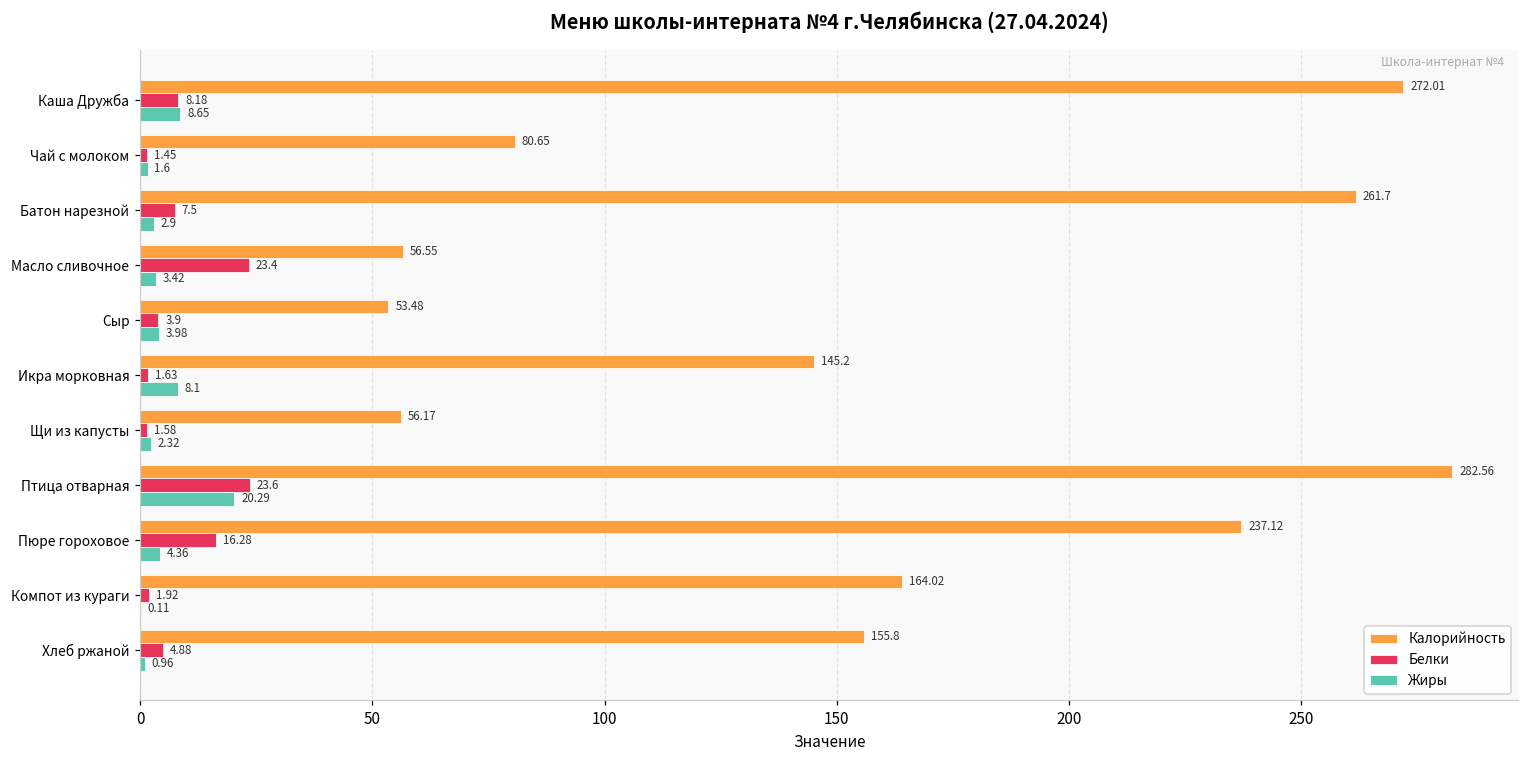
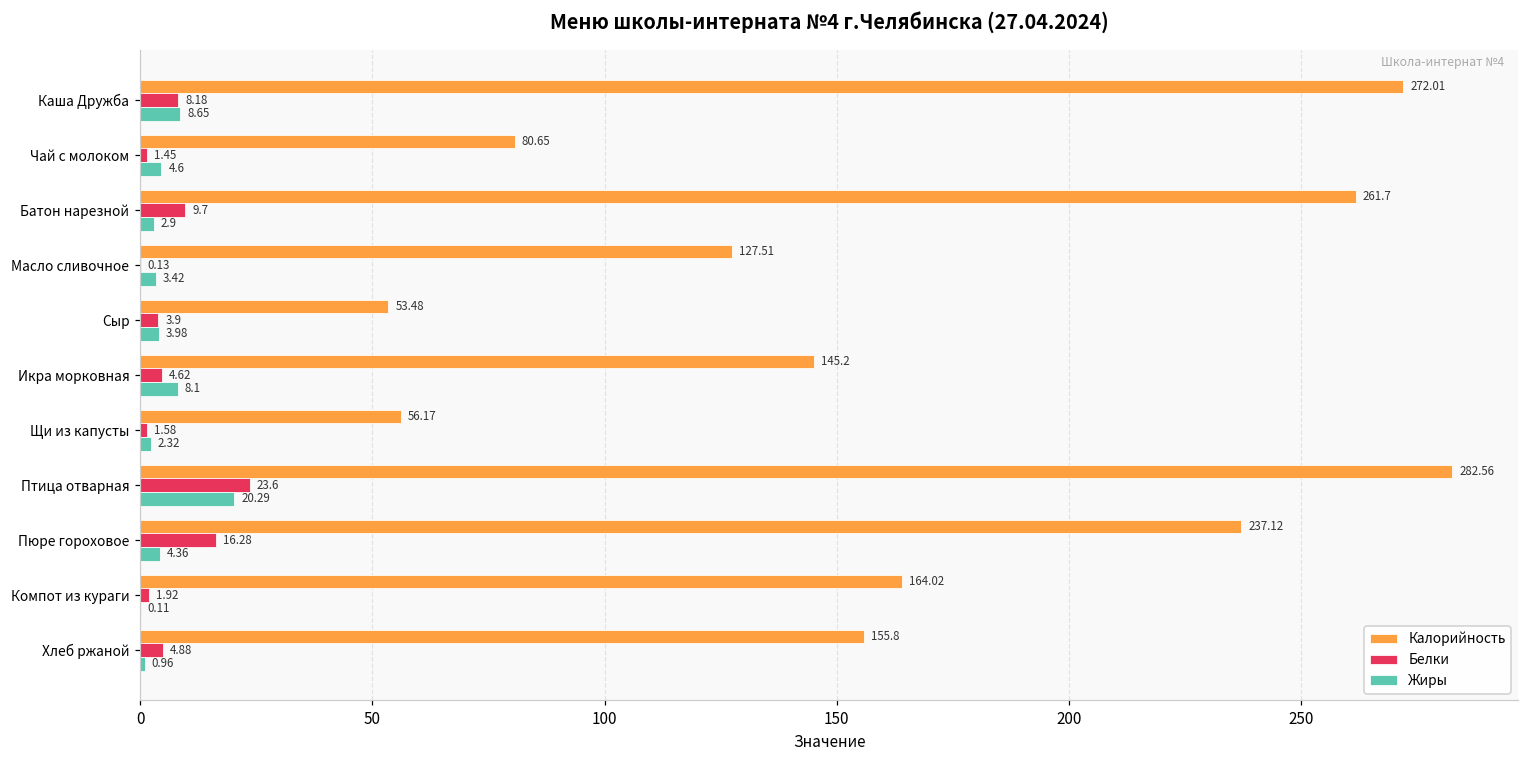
  {
    "Калорийность": {
      "Каша Дружба": 272.01,
      "Чай с молоком": 80.65,
      "Батон нарезной": 261.7,
-     "Масло сливочное": 56.55,
+     "Масло сливочное": 127.51,
      "Сыр": 53.48,
      "Икра морковная": 145.2,
      "Щи из капусты": 56.17,
      "Птица отварная": 282.56,
      "Пюре гороховое": 237.12,
      "Компот из кураги": 164.02,
      "Хлеб ржаной": 155.8
    },
    "Белки": {
      "Каша Дружба": 8.18,
      "Чай с молоком": 1.45,
-     "Батон нарезной": 7.5,
-     "Масло сливочное": 23.4,
+     "Батон нарезной": 9.7,
+     "Масло сливочное": 0.13,
      "Сыр": 3.9,
-     "Икра морковная": 1.63,
+     "Икра морковная": 4.62,
      "Щи из капусты": 1.58,
      "Птица отварная": 23.6,
      "Пюре гороховое": 16.28,
      "Компот из кураги": 1.92,
      "Хлеб ржаной": 4.88
    },
    "Жиры": {
      "Каша Дружба": 8.65,
-     "Чай с молоком": 1.6,
+     "Чай с молоком": 4.6,
      "Батон нарезной": 2.9,
      "Масло сливочное": 3.42,
      "Сыр": 3.98,
      "Икра морковная": 8.1,
      "Щи из капусты": 2.32,
      "Птица отварная": 20.29,
      "Пюре гороховое": 4.36,
      "Компот из кураги": 0.11,
      "Хлеб ржаной": 0.96
    }
  }
